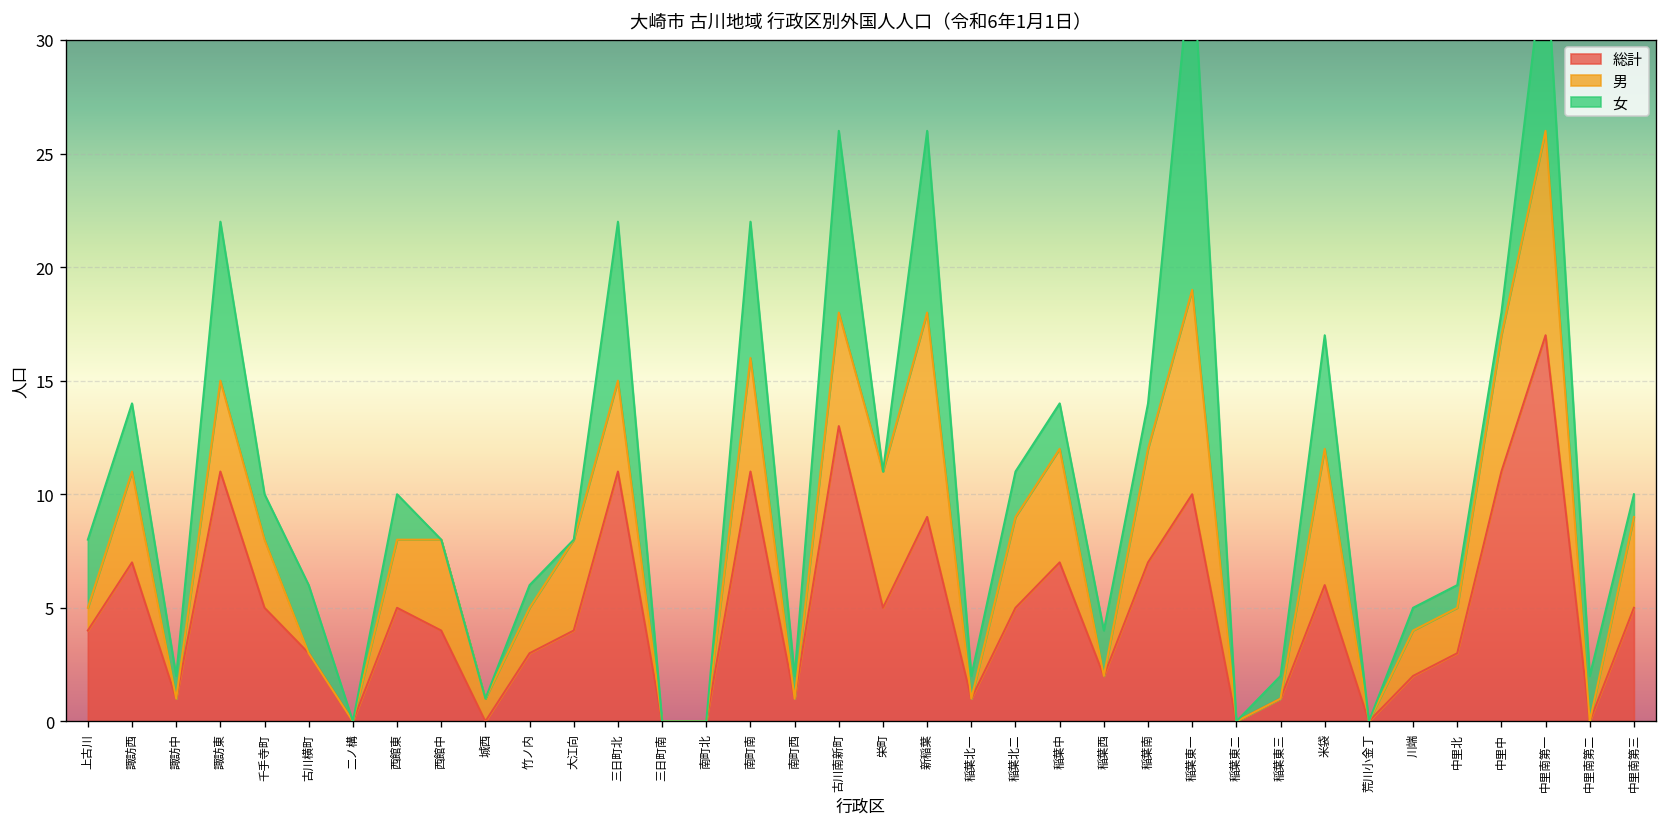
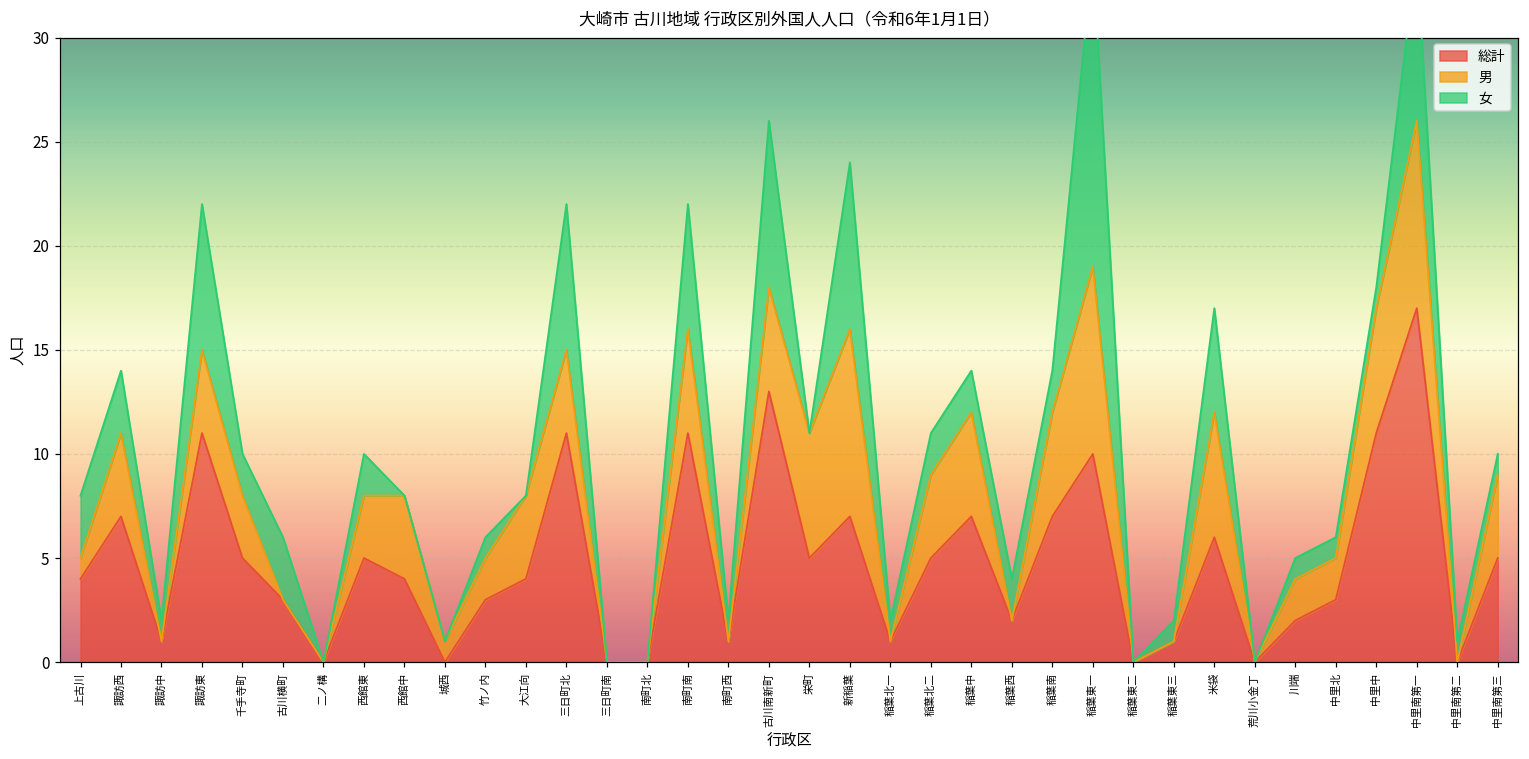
  {
    "総計": {
      "上古川": 4,
      "諏訪西": 7,
      "諏訪東": 11,
      "千手寺町": 5,
      "西館東": 5,
      "西館中": 4,
      "城西": 0,
      "竹ノ内": 3,
      "大江向": 4,
      "三日町北": 11,
      "南町南": 11,
      "古川南新町": 13,
      "栄町": 5,
-     "新稲葉": 9,
+     "新稲葉": 7,
      "稲葉北二": 5,
      "稲葉中": 7,
      "稲葉南": 7,
      "稲葉東一": 10,
      "米袋": 6,
      "川端": 2,
      "中里北": 3,
      "中里中": 11,
      "中里南第一": 17,
      "中里南第三": 5
    },
    "男": {
      "上古川": 1,
      "諏訪西": 4,
      "諏訪東": 4,
      "千手寺町": 3,
      "西館東": 3,
      "竹ノ内": 2,
      "三日町北": 4,
      "南町南": 5,
      "古川南新町": 5,
      "新稲葉": 9,
      "稲葉北二": 4,
      "稲葉中": 5,
      "稲葉南": 5,
      "稲葉東一": 9,
      "米袋": 6,
      "川端": 2,
      "中里北": 2,
      "中里中": 6,
      "中里南第一": 9,
      "中里南第三": 4
    },
    "女": {
      "上古川": 3,
      "諏訪西": 3,
      "諏訪中": 1,
      "諏訪東": 7,
      "千手寺町": 2,
      "古川横町": 3,
      "西館東": 2,
      "竹ノ内": 1,
      "三日町北": 7,
      "南町南": 6,
      "南町西": 1,
      "古川南新町": 8,
      "新稲葉": 8,
      "稲葉北一": 1,
      "稲葉北二": 2,
      "稲葉中": 2,
      "稲葉西": 2,
      "稲葉南": 2,
      "稲葉東三": 1,
      "米袋": 5,
      "川端": 1,
      "中里北": 1,
      "中里中": 1,
-     "中里南第二": 2,
+     "中里南第二": 1,
      "中里南第三": 1
    }
  }
